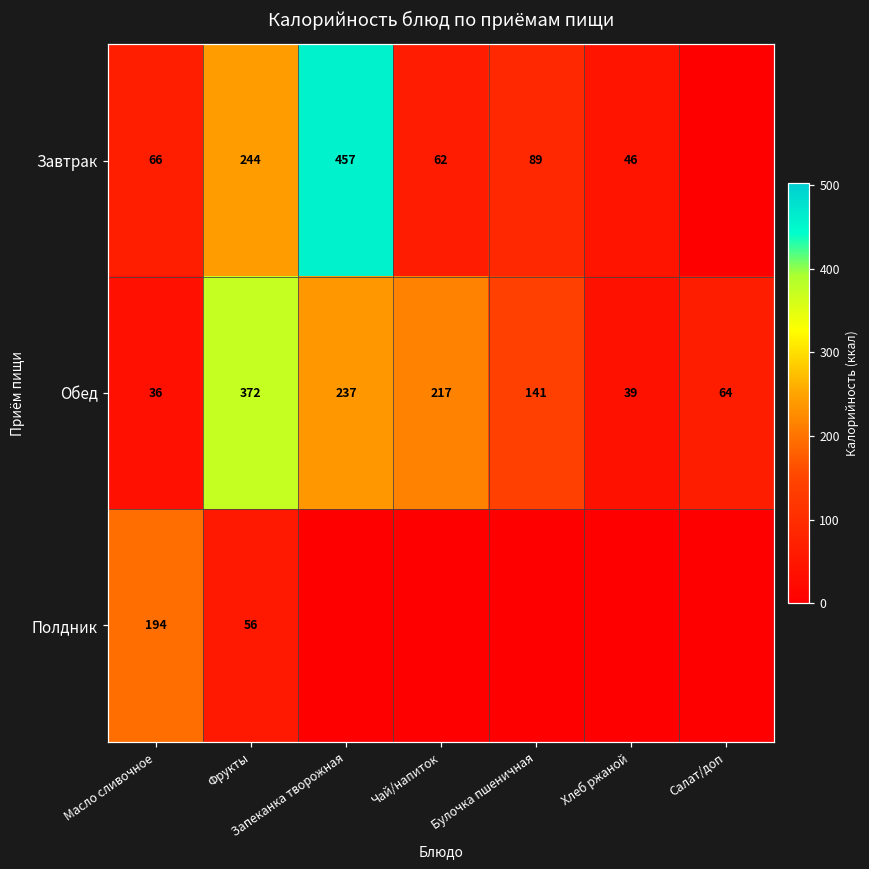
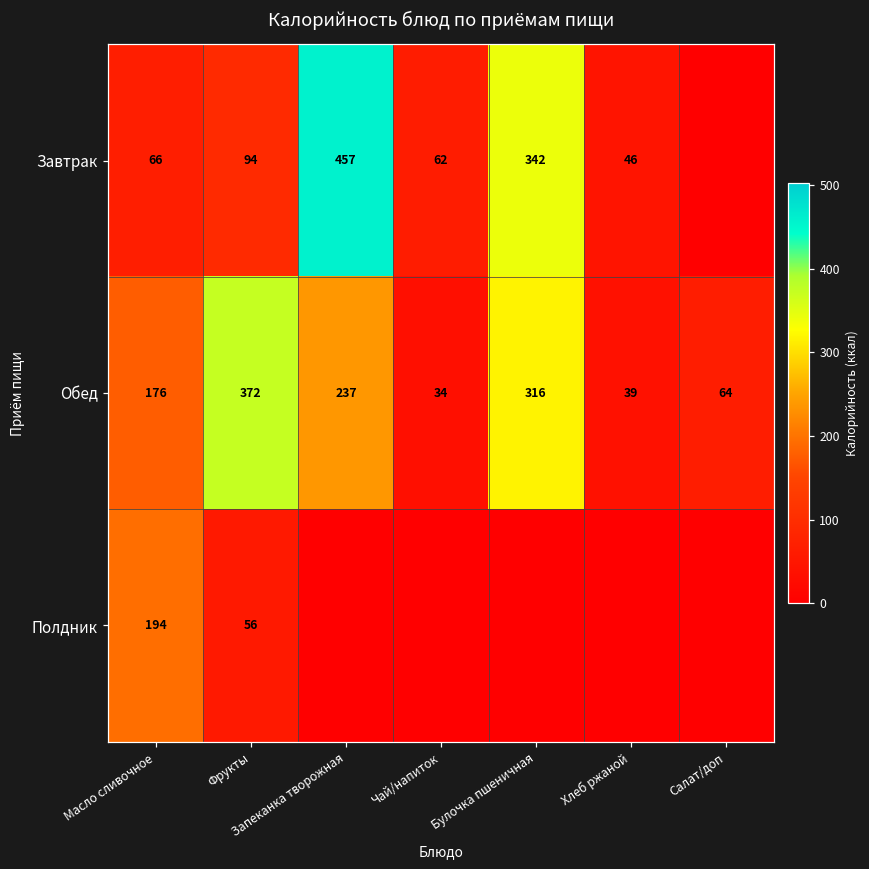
  {
    "Завтрак": {
      "Масло сливочное": 66,
-     "Фрукты": 244,
+     "Фрукты": 94,
      "Запеканка творожная": 457,
      "Чай/напиток": 62,
-     "Булочка пшеничная": 89,
+     "Булочка пшеничная": 342,
      "Хлеб ржаной": 46
    },
    "Обед": {
-     "Масло сливочное": 36,
+     "Масло сливочное": 176,
      "Фрукты": 372,
      "Запеканка творожная": 237,
-     "Чай/напиток": 217,
-     "Булочка пшеничная": 141,
+     "Чай/напиток": 34,
+     "Булочка пшеничная": 316,
      "Хлеб ржаной": 39,
      "Салат/доп": 64
    },
    "Полдник": {
      "Масло сливочное": 194,
      "Фрукты": 56
    }
  }
